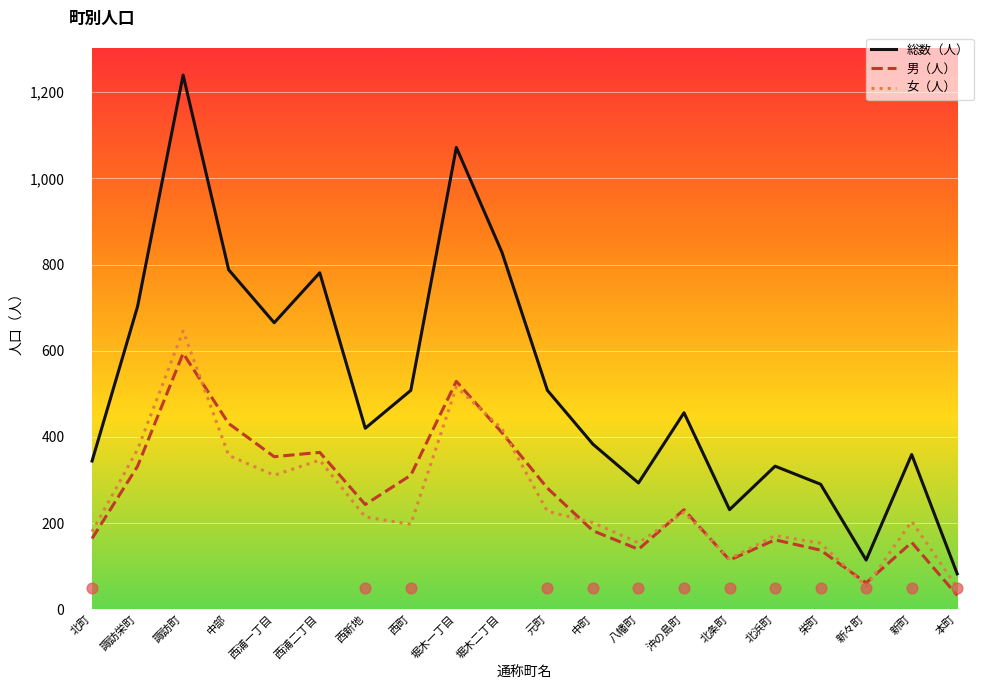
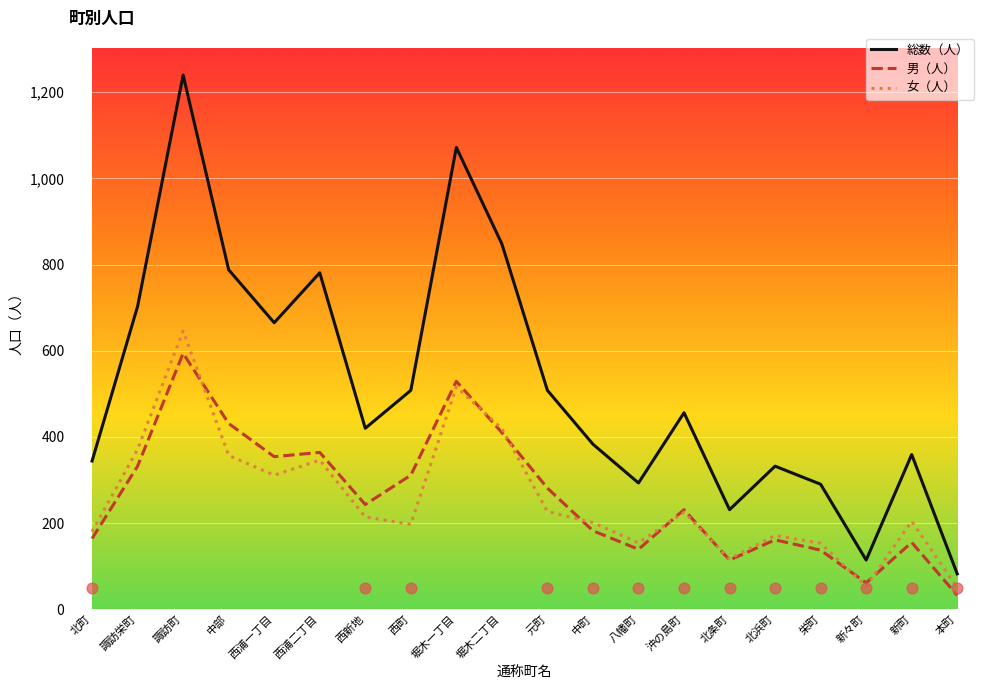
  {
    "総数（人）": {
      "北町": "340",
      "諏訪栄町": "700",
      "諏訪町": "1,240",
      "中部": "790",
      "西浦一丁目": "670",
      "西浦二丁目": "780",
      "西新地": "420",
      "西町": "510",
      "堀木一丁目": "1,070",
-     "堀木二丁目": "830",
+     "堀木二丁目": "850",
      "元町": "510",
      "中町": "380",
      "八幡町": "290",
      "沖の島町": "460",
      "北条町": "230",
      "北浜町": "330",
      "栄町": "290",
      "新々町": "110",
      "新町": "360",
      "本町": "80"
    }
  }
